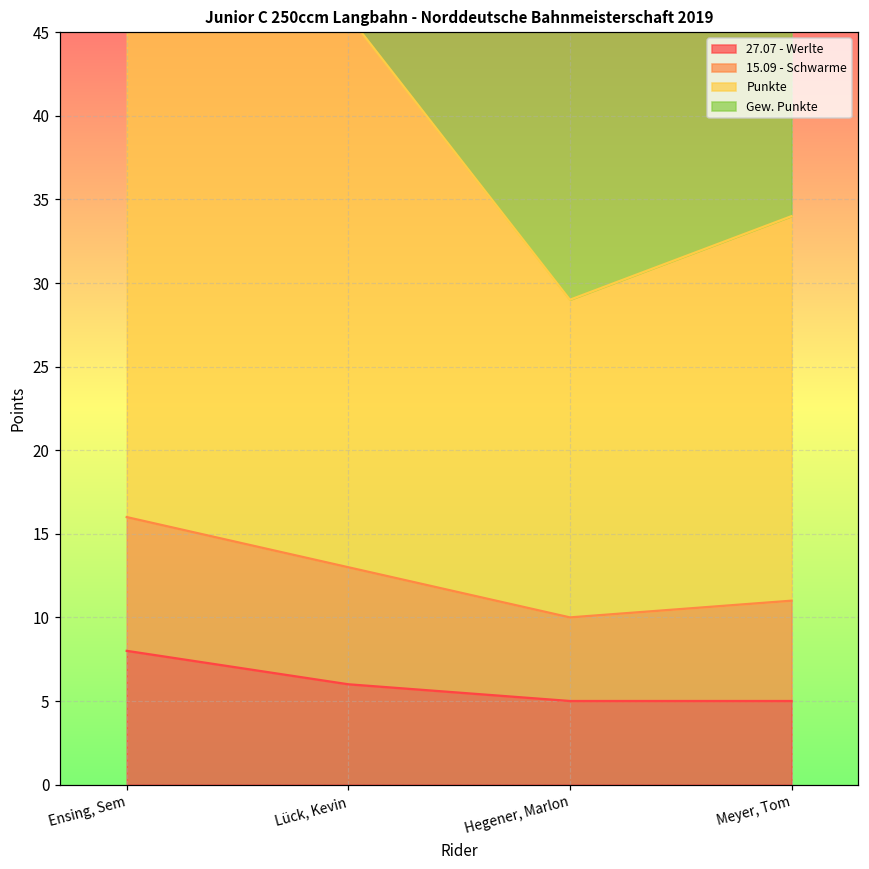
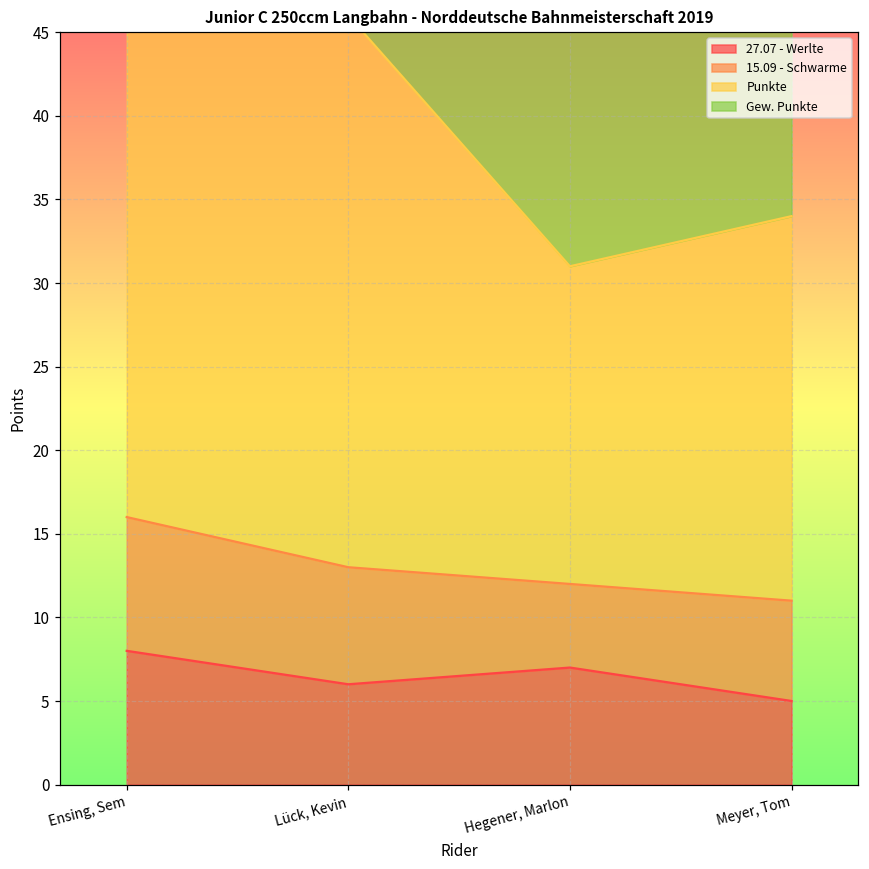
  {
    "27.07 - Werlte": {
      "Ensing, Sem": 8,
      "Lück, Kevin": 6,
-     "Hegener, Marlon": 5,
+     "Hegener, Marlon": 7,
      "Meyer, Tom": 5
    },
    "15.09 - Schwarme": {
      "Ensing, Sem": 8,
      "Lück, Kevin": 7,
      "Hegener, Marlon": 5,
      "Meyer, Tom": 6
    },
    "Punkte": {
      "Hegener, Marlon": 19,
      "Meyer, Tom": 23
    }
  }
